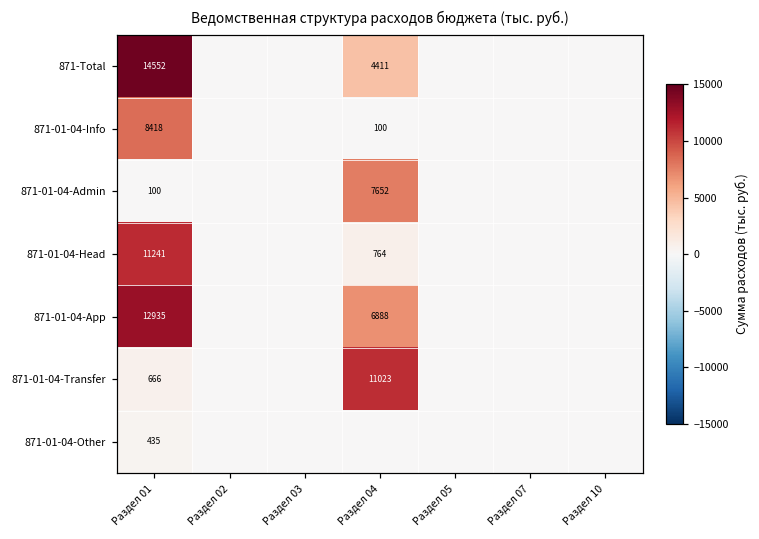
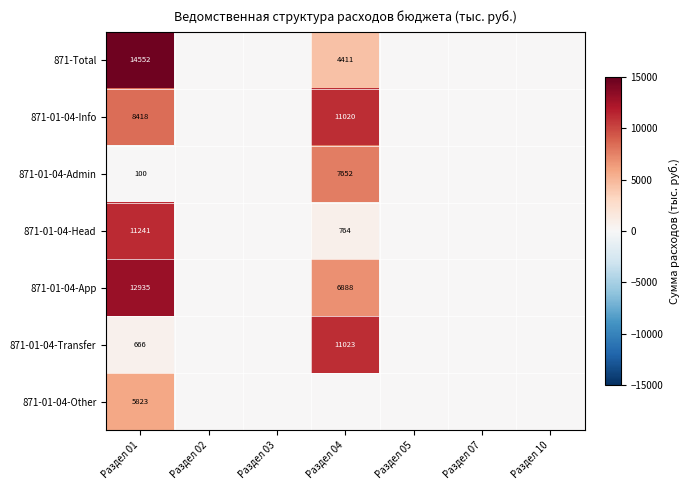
  {
    "871-Total": {
      "Раздел 01": 14552,
      "Раздел 04": 4411
    },
    "871-01-04-Info": {
      "Раздел 01": 8418,
-     "Раздел 04": 100
+     "Раздел 04": 11020
    },
    "871-01-04-Admin": {
      "Раздел 01": 100,
      "Раздел 04": 7652
    },
    "871-01-04-Head": {
      "Раздел 01": 11241,
      "Раздел 04": 764
    },
    "871-01-04-App": {
      "Раздел 01": 12935,
      "Раздел 04": 6888
    },
    "871-01-04-Transfer": {
      "Раздел 01": 666,
      "Раздел 04": 11023
    },
    "871-01-04-Other": {
-     "Раздел 01": 435
+     "Раздел 01": 5823
    }
  }
